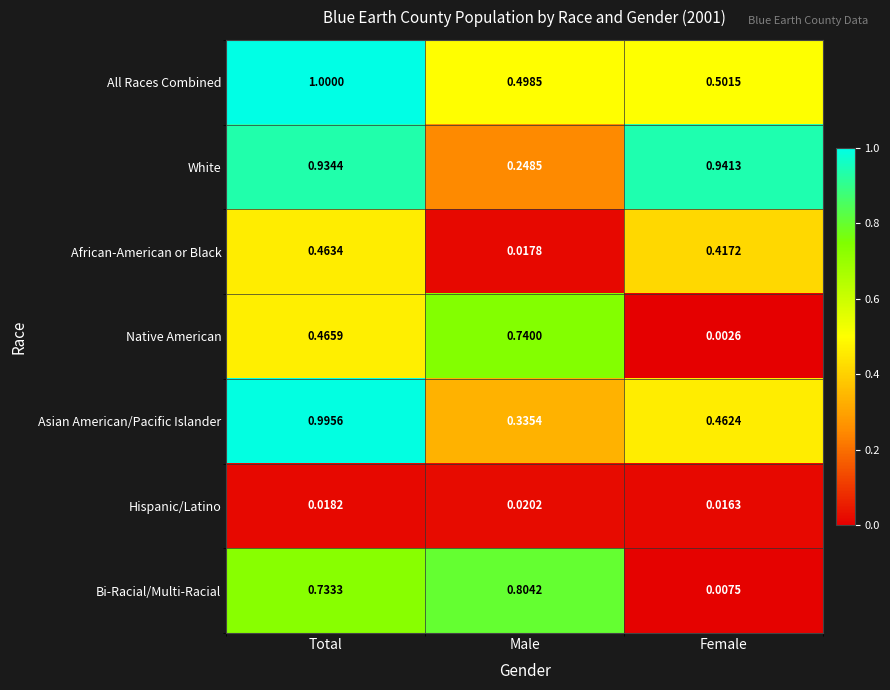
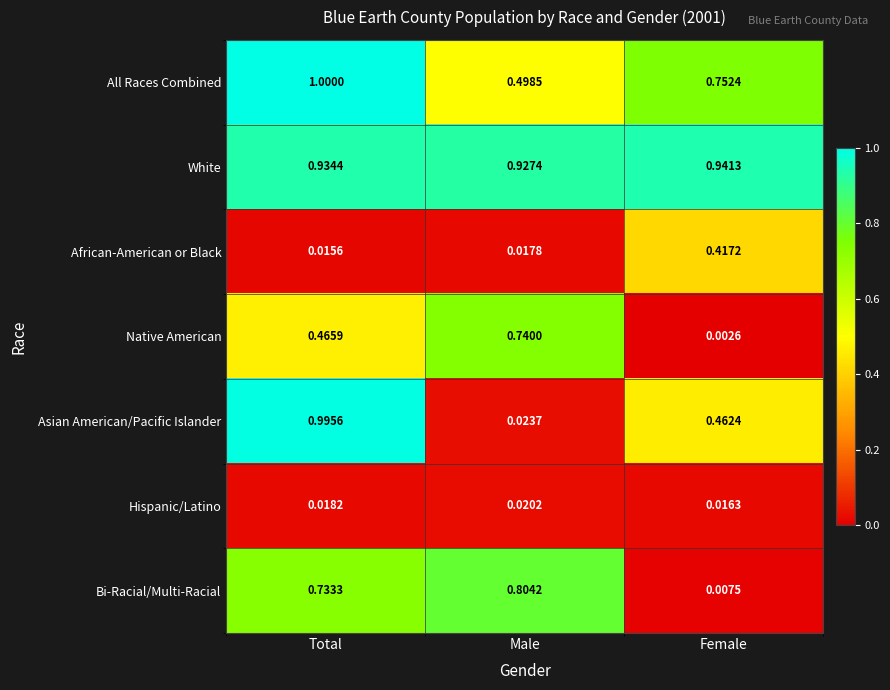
  {
    "All Races Combined": {
      "Total": 1.0000,
      "Male": 0.4985,
-     "Female": 0.5015
+     "Female": 0.7524
    },
    "White": {
      "Total": 0.9344,
-     "Male": 0.2485,
+     "Male": 0.9274,
      "Female": 0.9413
    },
    "African-American or Black": {
-     "Total": 0.4634,
+     "Total": 0.0156,
      "Male": 0.0178,
      "Female": 0.4172
    },
    "Native American": {
      "Total": 0.4659,
      "Male": 0.7400,
      "Female": 0.0026
    },
    "Asian American/Pacific Islander": {
      "Total": 0.9956,
-     "Male": 0.3354,
+     "Male": 0.0237,
      "Female": 0.4624
    },
    "Hispanic/Latino": {
      "Total": 0.0182,
      "Male": 0.0202,
      "Female": 0.0163
    },
    "Bi-Racial/Multi-Racial": {
      "Total": 0.7333,
      "Male": 0.8042,
      "Female": 0.0075
    }
  }
